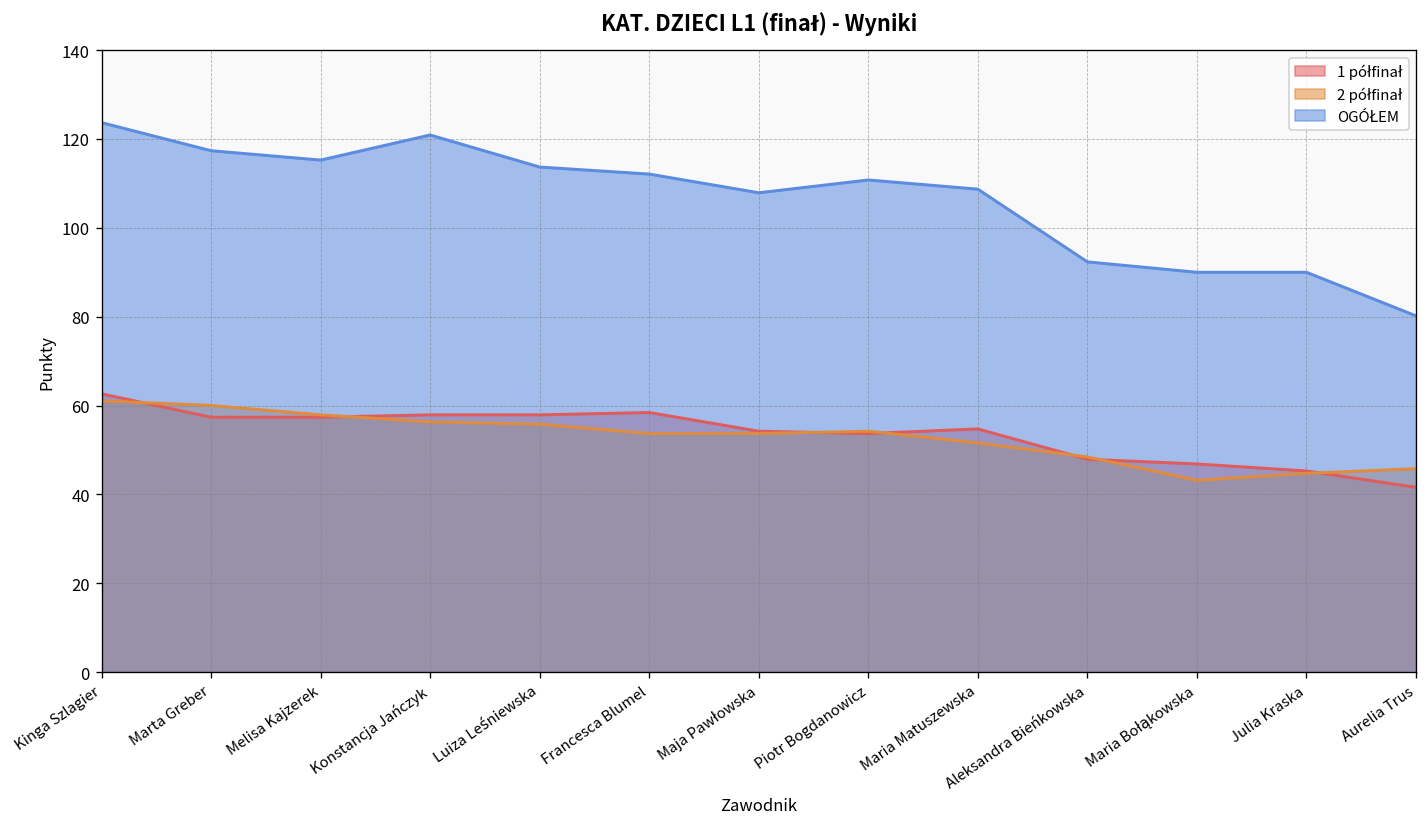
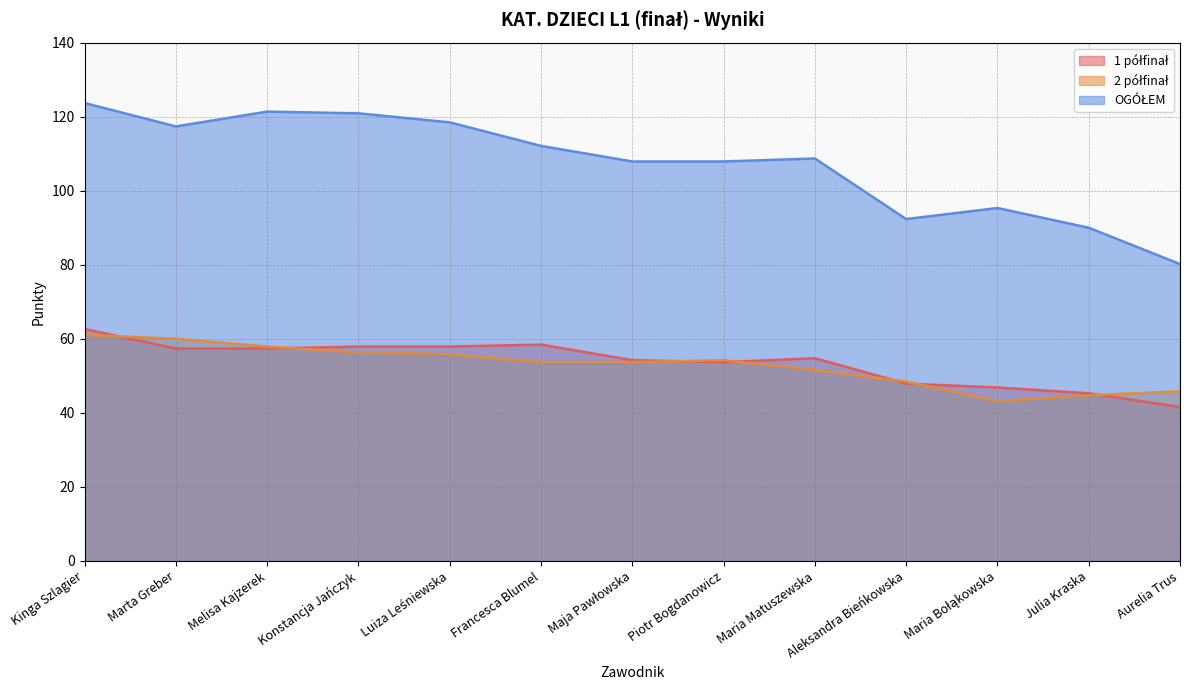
  {
    "OGÓŁEM": {
      "Kinga Szlagier": 124,
      "Marta Greber": 117,
-     "Melisa Kajzerek": 115,
+     "Melisa Kajzerek": 121,
      "Konstancja Jańczyk": 121,
-     "Luiza Leśniewska": 114,
+     "Luiza Leśniewska": 118,
      "Francesca Blumel": 112,
      "Maja Pawłowska": 108,
-     "Piotr Bogdanowicz": 111,
+     "Piotr Bogdanowicz": 108,
      "Maria Matuszewska": 109,
      "Aleksandra Bieńkowska": 92,
-     "Maria Bołąkowska": 90,
+     "Maria Bołąkowska": 95,
      "Julia Kraska": 90,
      "Aurelia Trus": 80
    }
  }
